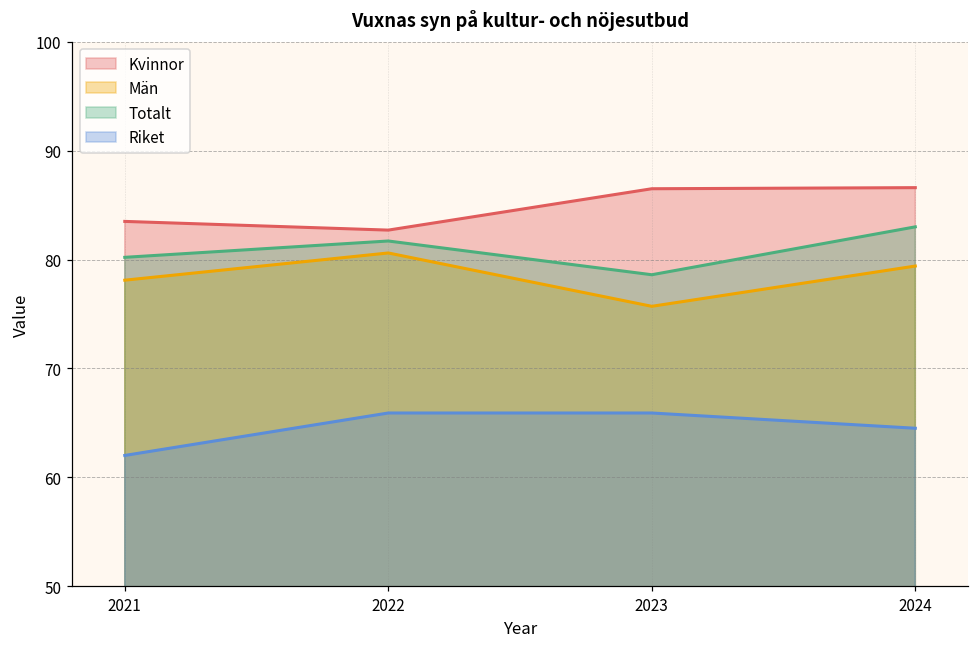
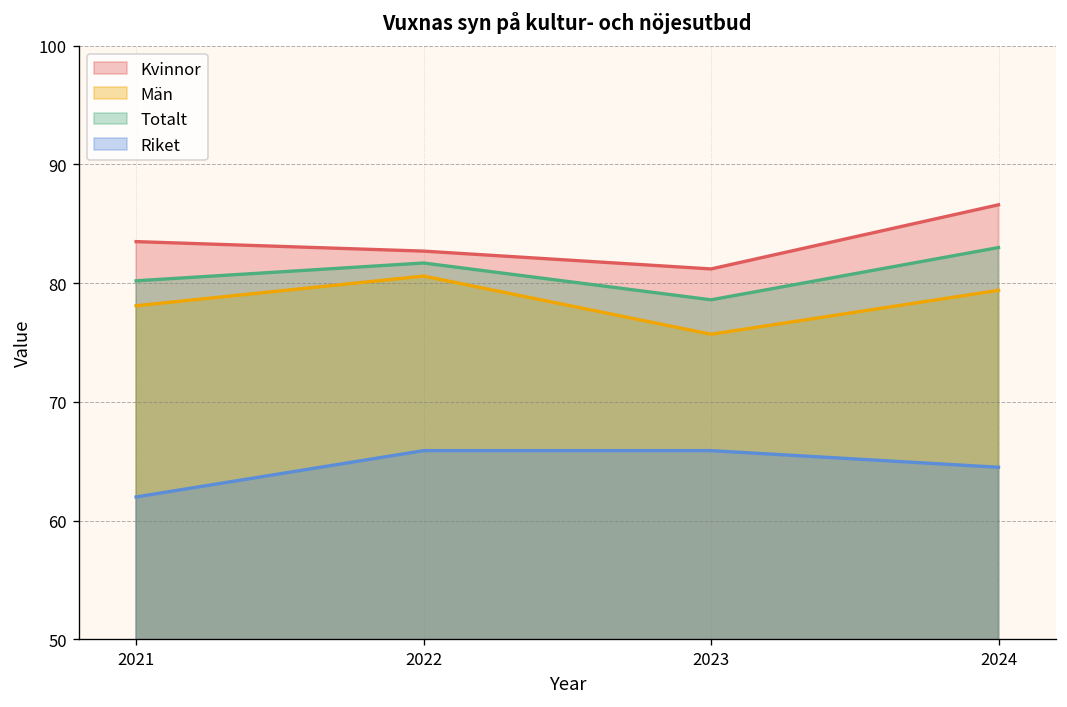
  {
    "Kvinnor": {
      "2021": 84,
      "2022": 83,
-     "2023": 87,
+     "2023": 81,
      "2024": 87
    },
    "Män": {
      "2021": 78,
      "2022": 81,
      "2023": 76,
      "2024": 79
    }
  }
